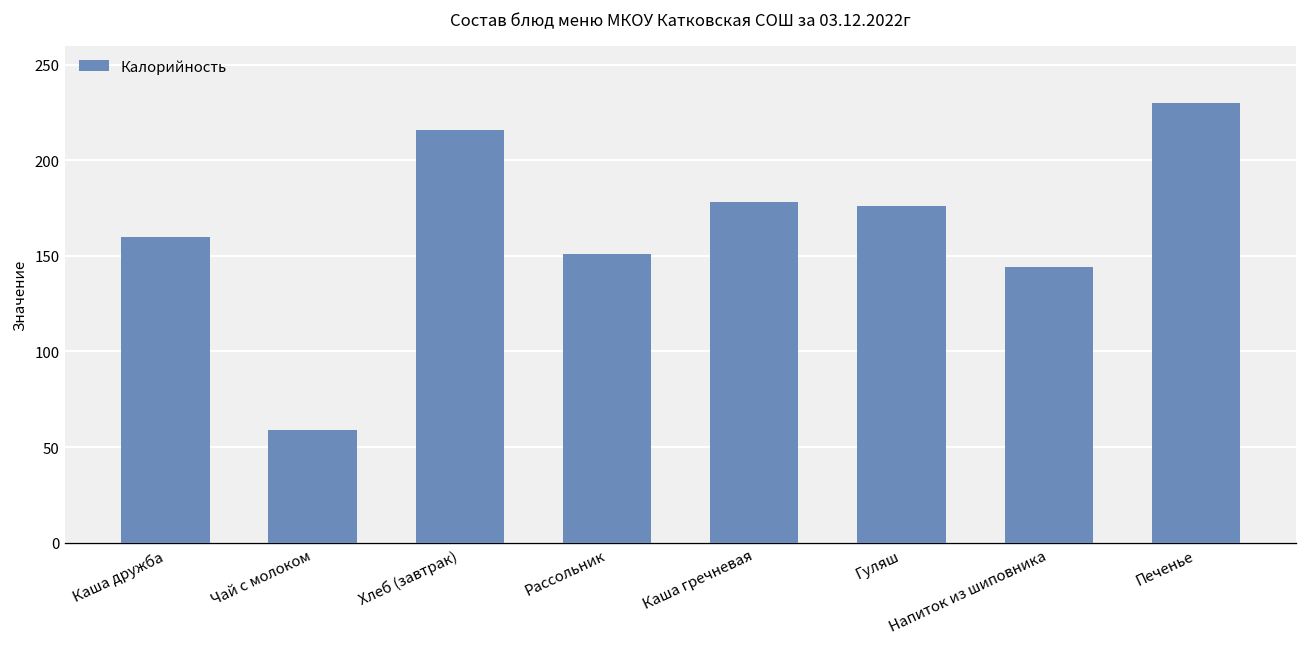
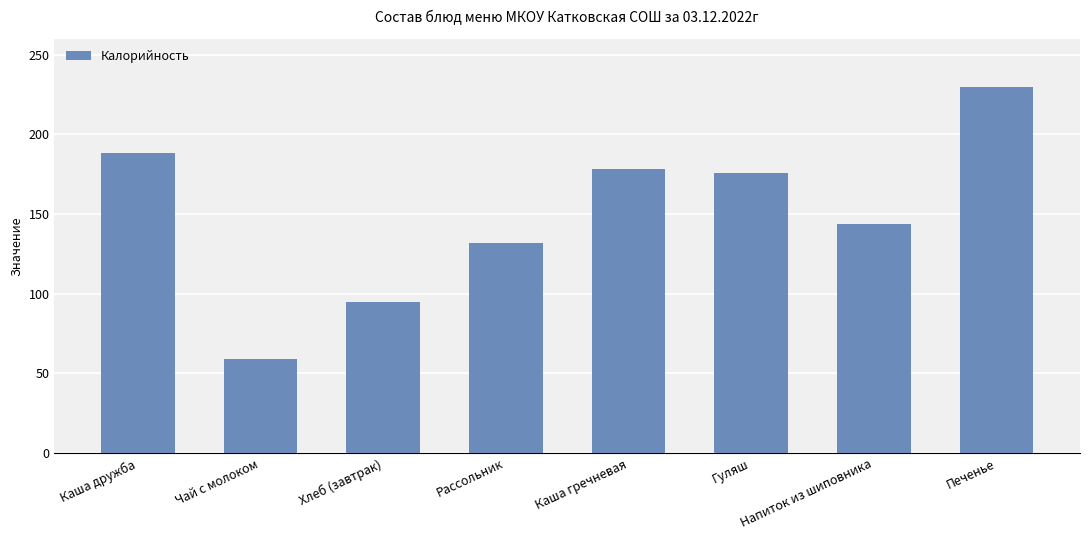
  {
-   "Каша дружба": 160,
+   "Каша дружба": 188,
    "Чай с молоком": 59,
-   "Хлеб (завтрак)": 216,
-   "Рассольник": 151,
+   "Хлеб (завтрак)": 95,
+   "Рассольник": 132,
    "Каша гречневая": 178,
    "Гуляш": 176,
    "Напиток из шиповника": 144,
    "Печенье": 230
  }
